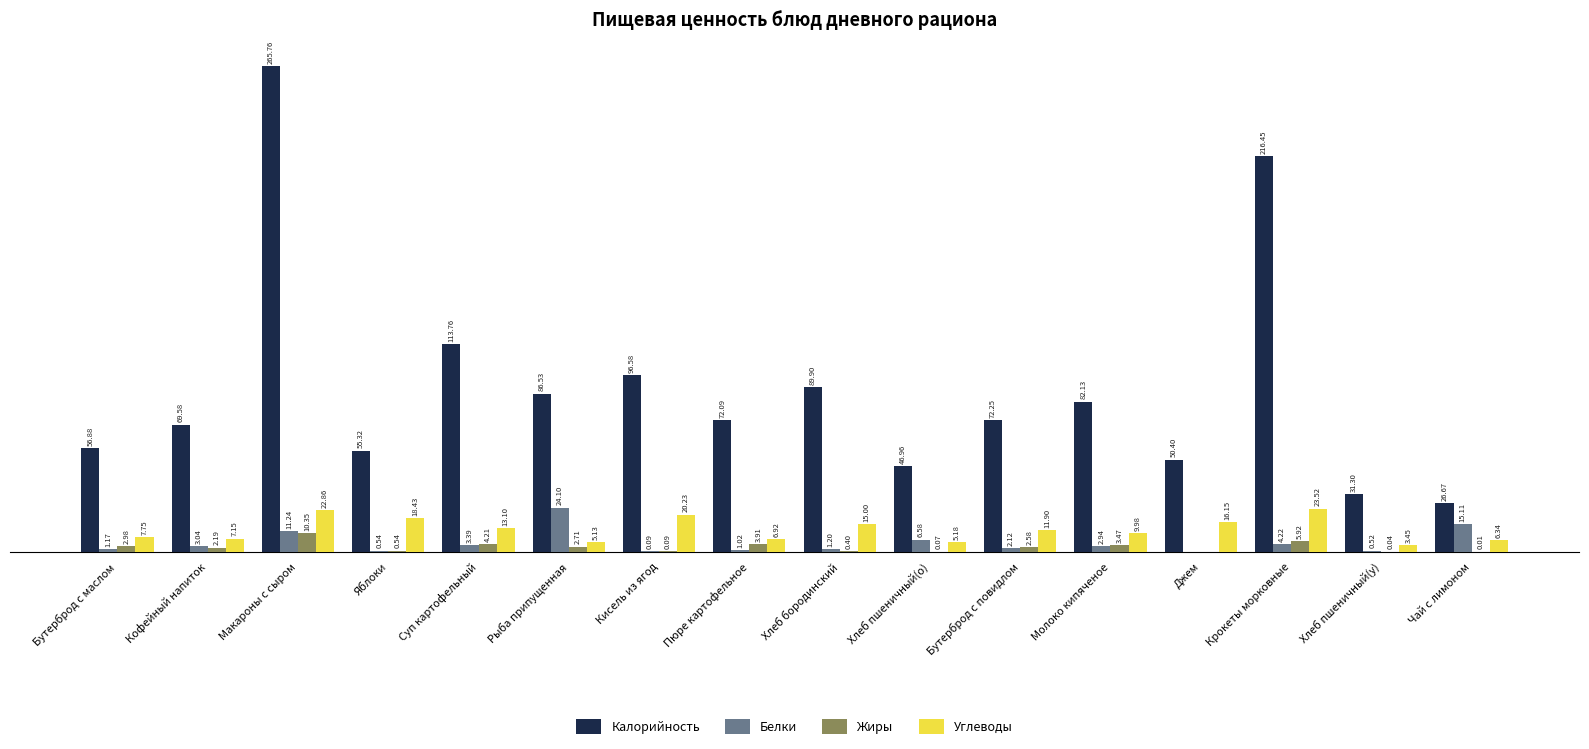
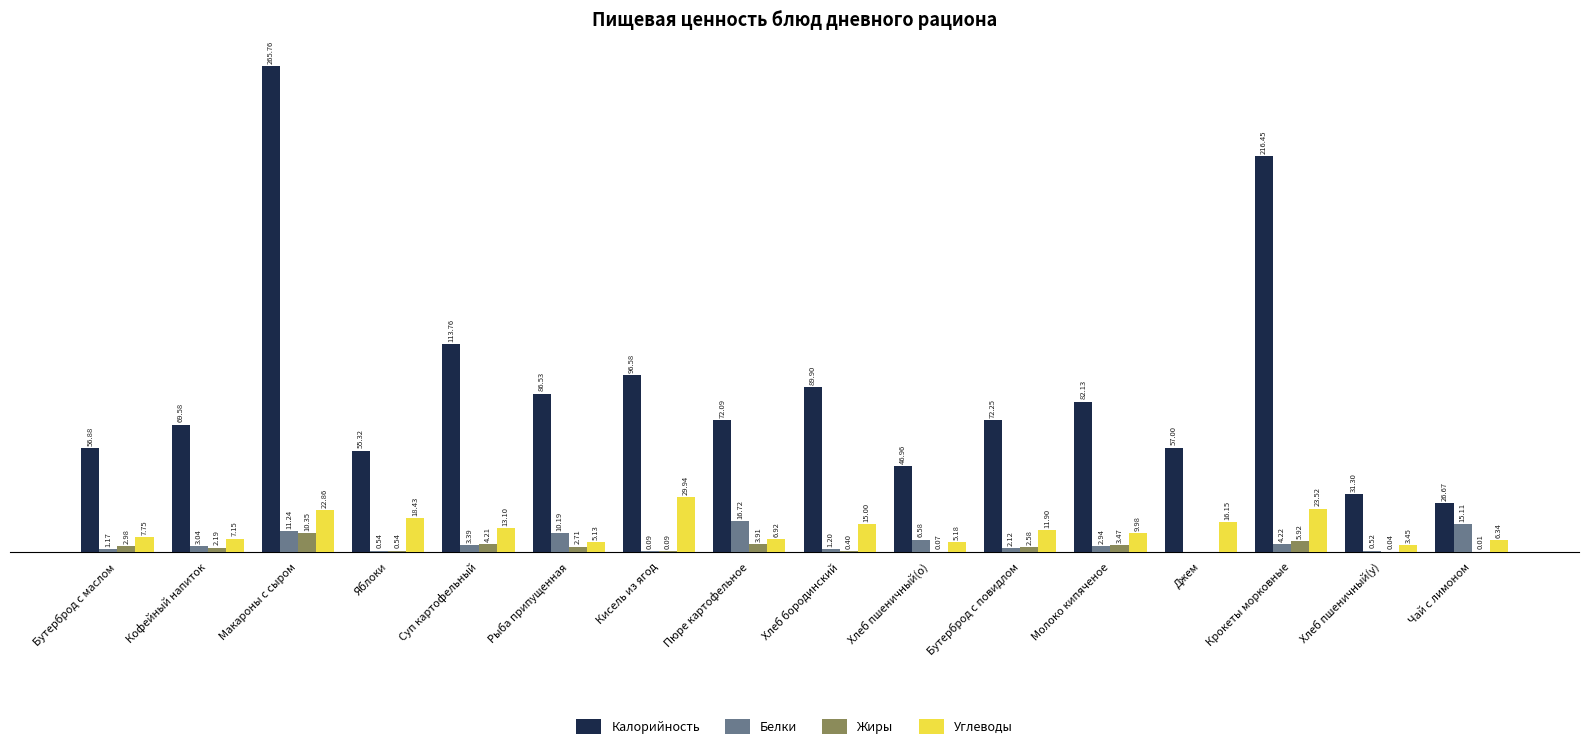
  {
    "Калорийность": {
      "Бутерброд с маслом": 56.88,
      "Кофейный напиток": 69.58,
      "Макароны с сыром": 265.76,
      "Яблоки": 55.32,
      "Суп картофельный": 113.76,
      "Рыба припущенная": 86.53,
      "Кисель из ягод": 96.58,
      "Пюре картофельное": 72.09,
      "Хлеб бородинский": 89.90,
      "Хлеб пшеничный(о)": 46.96,
      "Бутерброд с повидлом": 72.25,
      "Молоко кипяченое": 82.13,
-     "Джем": 50.40,
+     "Джем": 57.00,
      "Крокеты морковные": 216.45,
      "Хлеб пшеничный(у)": 31.30,
      "Чай с лимоном": 26.67
    },
    "Белки": {
      "Бутерброд с маслом": 1.17,
      "Кофейный напиток": 3.04,
      "Макароны с сыром": 11.24,
      "Яблоки": 0.54,
      "Суп картофельный": 3.39,
-     "Рыба припущенная": 24.10,
+     "Рыба припущенная": 10.19,
      "Кисель из ягод": 0.09,
-     "Пюре картофельное": 1.02,
+     "Пюре картофельное": 16.72,
      "Хлеб бородинский": 1.20,
      "Хлеб пшеничный(о)": 6.58,
      "Бутерброд с повидлом": 2.12,
      "Молоко кипяченое": 2.94,
      "Крокеты морковные": 4.22,
      "Хлеб пшеничный(у)": 0.52,
      "Чай с лимоном": 15.11
    },
    "Жиры": {
      "Бутерброд с маслом": 2.98,
      "Кофейный напиток": 2.19,
      "Макароны с сыром": 10.35,
      "Яблоки": 0.54,
      "Суп картофельный": 4.21,
      "Рыба припущенная": 2.71,
      "Кисель из ягод": 0.09,
      "Пюре картофельное": 3.91,
      "Хлеб бородинский": 0.40,
      "Хлеб пшеничный(о)": 0.07,
      "Бутерброд с повидлом": 2.58,
      "Молоко кипяченое": 3.47,
      "Крокеты морковные": 5.92,
      "Хлеб пшеничный(у)": 0.04,
      "Чай с лимоном": 0.01
    },
    "Углеводы": {
      "Бутерброд с маслом": 7.75,
      "Кофейный напиток": 7.15,
      "Макароны с сыром": 22.86,
      "Яблоки": 18.43,
      "Суп картофельный": 13.10,
      "Рыба припущенная": 5.13,
-     "Кисель из ягод": 20.23,
+     "Кисель из ягод": 29.94,
      "Пюре картофельное": 6.92,
      "Хлеб бородинский": 15.00,
      "Хлеб пшеничный(о)": 5.18,
      "Бутерброд с повидлом": 11.90,
      "Молоко кипяченое": 9.98,
      "Джем": 16.15,
      "Крокеты морковные": 23.52,
      "Хлеб пшеничный(у)": 3.45,
      "Чай с лимоном": 6.34
    }
  }
